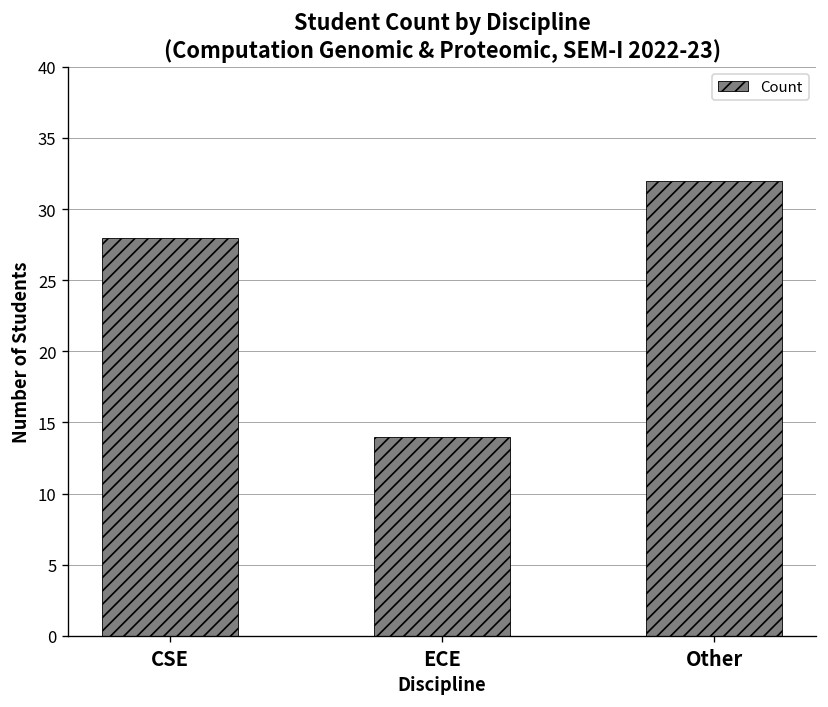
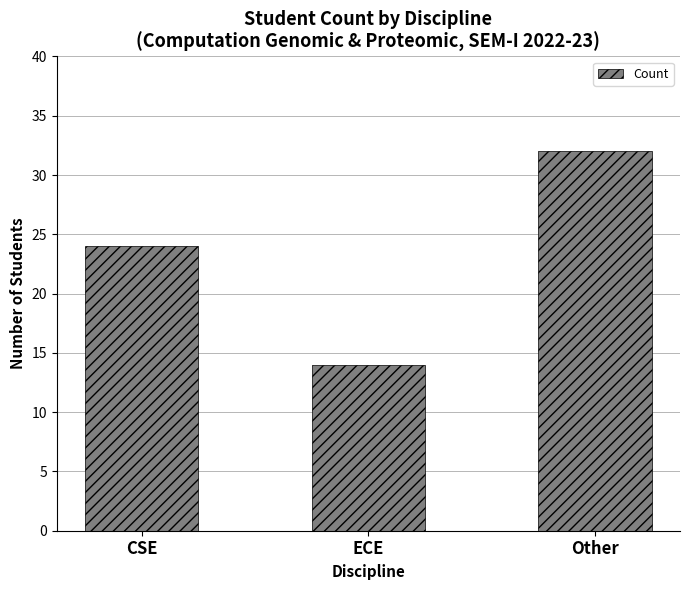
  {
-   "CSE": 28,
+   "CSE": 24,
    "ECE": 14,
    "Other": 32
  }
